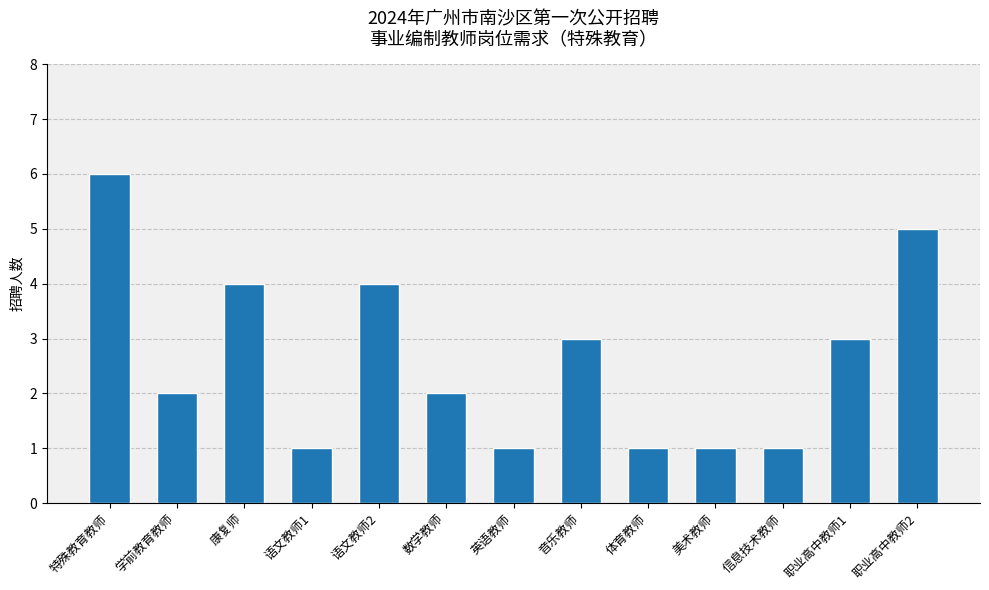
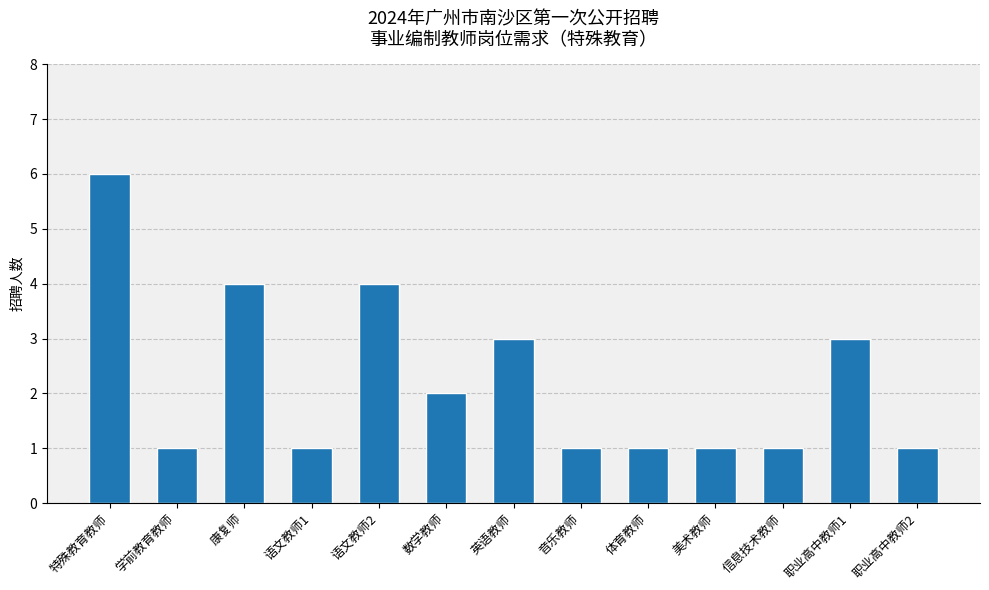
  {
    "特殊教育教师": 6,
-   "学前教育教师": 2,
+   "学前教育教师": 1,
    "康复师": 4,
    "语文教师1": 1,
    "语文教师2": 4,
    "数学教师": 2,
-   "英语教师": 1,
-   "音乐教师": 3,
+   "英语教师": 3,
+   "音乐教师": 1,
    "体育教师": 1,
    "美术教师": 1,
    "信息技术教师": 1,
    "职业高中教师1": 3,
-   "职业高中教师2": 5
+   "职业高中教师2": 1
  }
